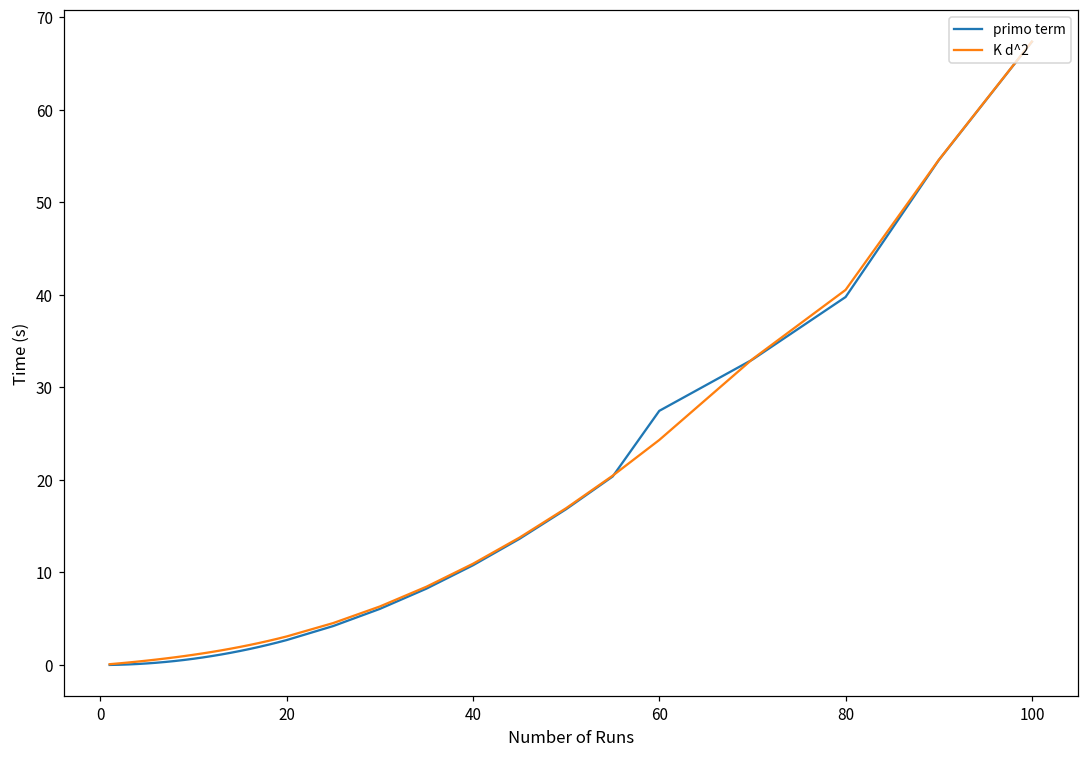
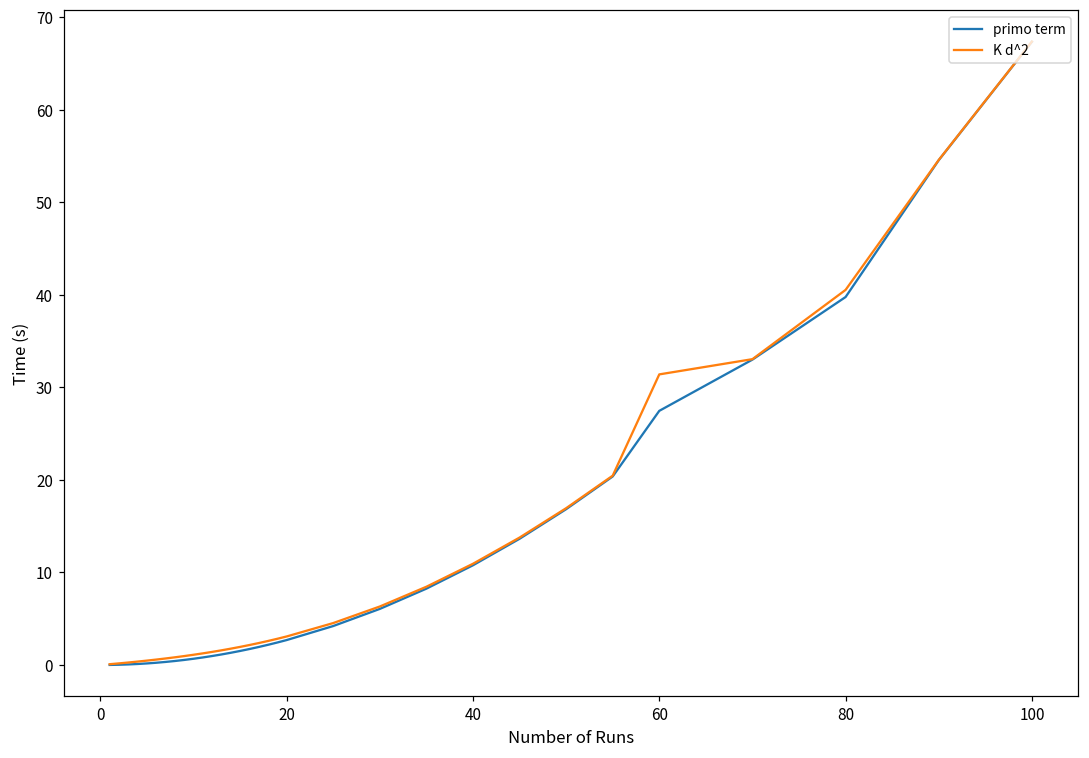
  {
    "primo term": {
      "20": 3,
      "60": 27,
      "80": 40
    },
    "K d^2": {
      "20": 3,
-     "60": 24,
+     "60": 31,
      "80": 41
    }
  }
